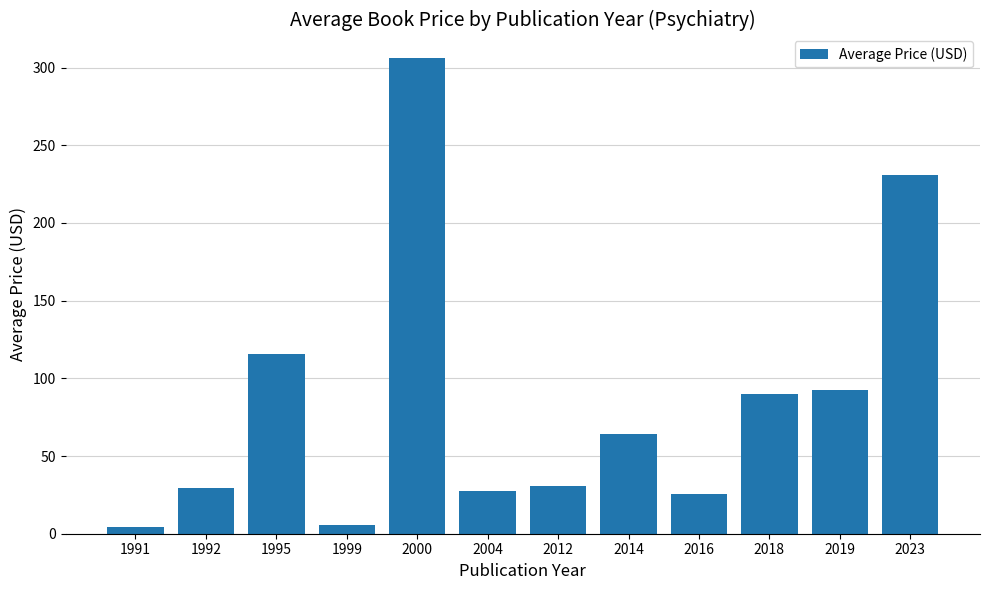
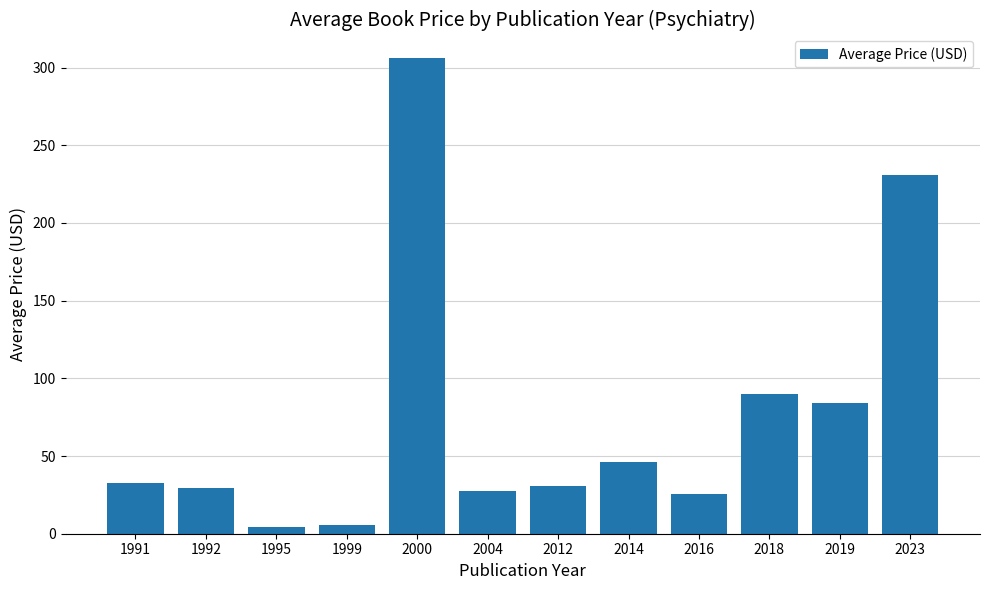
  {
-   "1991": 4,
+   "1991": 33,
    "1992": 30,
-   "1995": 116,
+   "1995": 4,
    "1999": 5,
    "2000": 306,
    "2004": 27,
    "2012": 31,
-   "2014": 64,
+   "2014": 46,
    "2016": 26,
    "2018": 90,
-   "2019": 93,
+   "2019": 84,
    "2023": 231
  }
